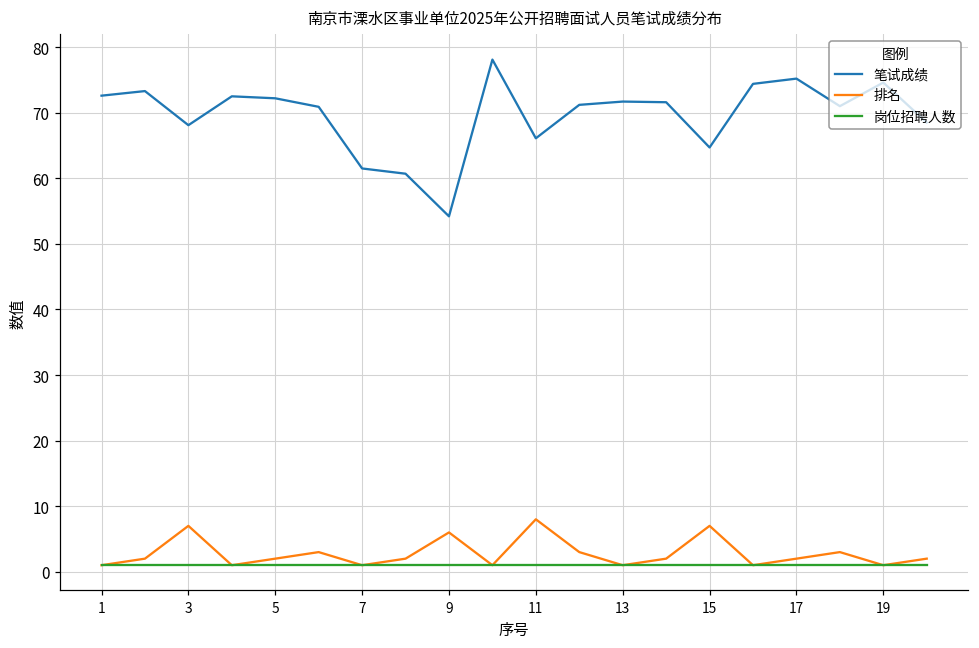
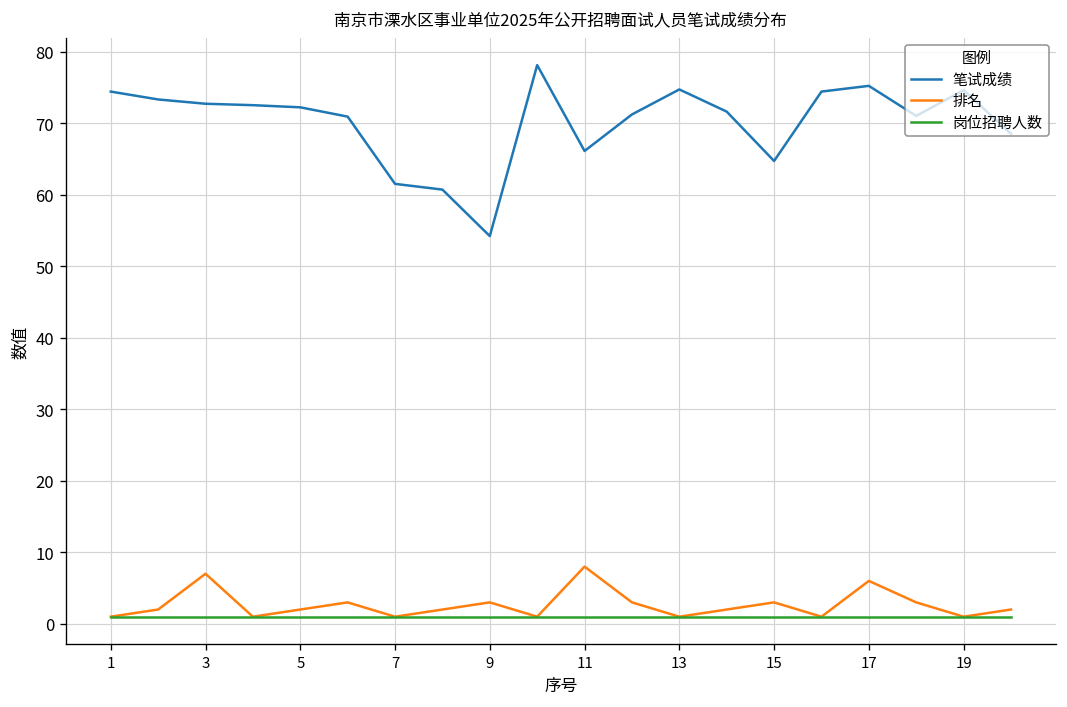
  {
    "笔试成绩": {
-     "1": 73,
-     "3": 68,
+     "1": 74,
+     "3": 73,
      "5": 72,
      "7": 62,
      "9": 54,
      "11": 66,
-     "13": 72,
+     "13": 75,
      "15": 65,
      "17": 75
    },
    "排名": {
      "3": 7,
      "5": 2,
-     "9": 6,
+     "9": 3,
      "11": 8,
-     "15": 7,
-     "17": 2
+     "15": 3,
+     "17": 6
    },
    "岗位招聘人数": {
      "3": 1,
      "5": 1,
      "9": 1,
      "11": 1,
      "15": 1,
      "17": 1
    }
  }
